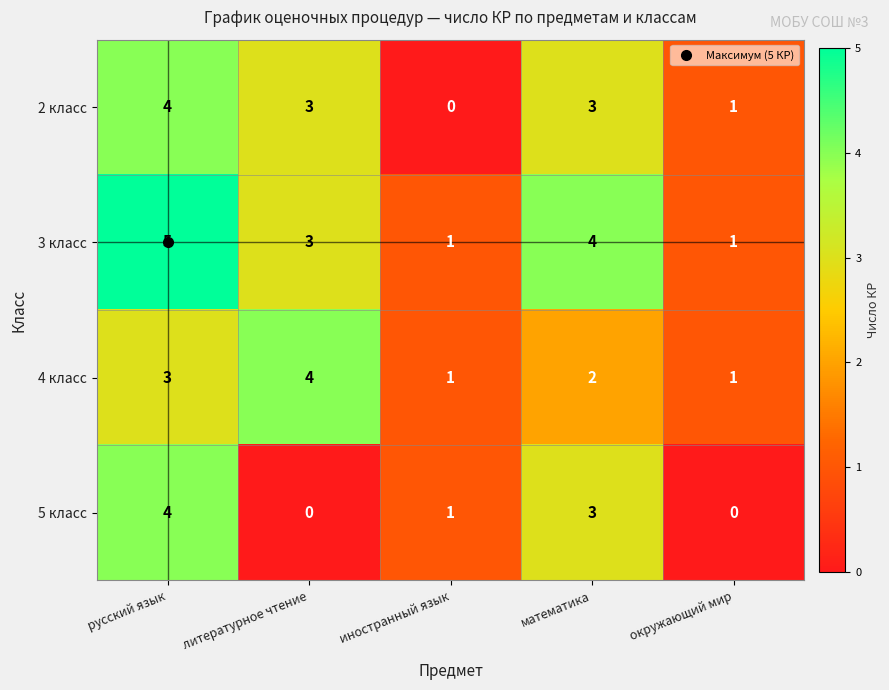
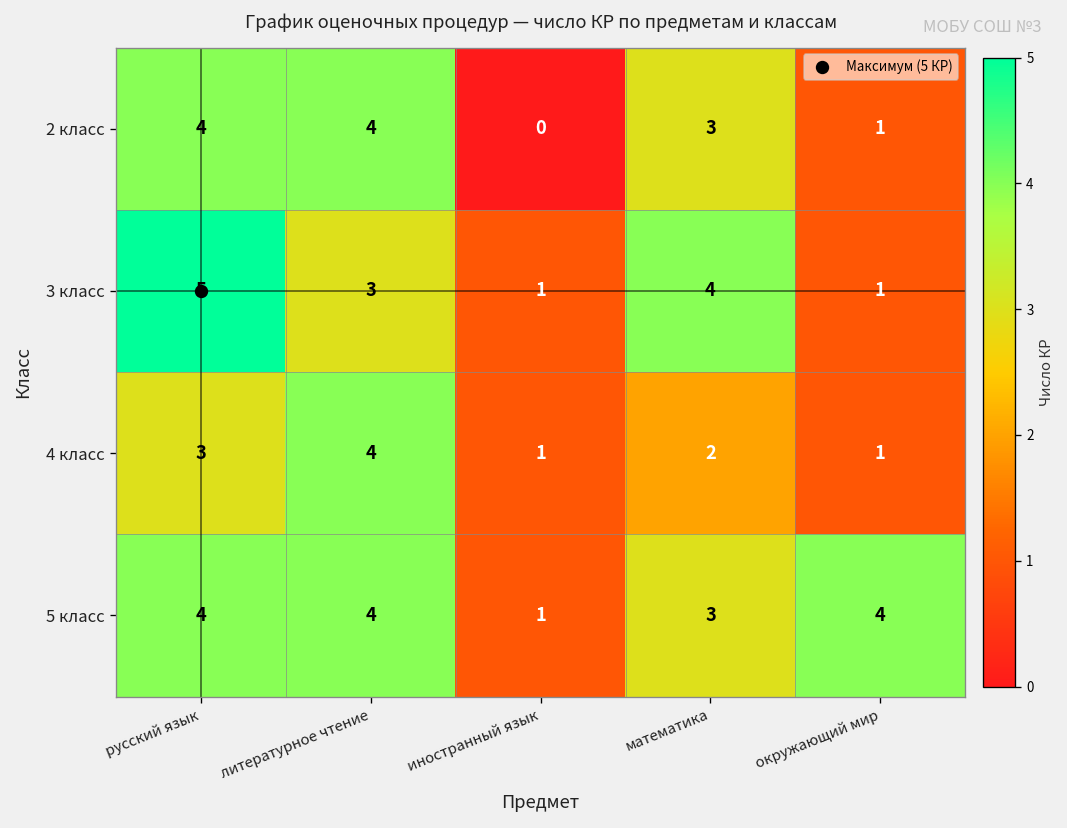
  {
    "2 класс": {
      "русский язык": 4,
-     "литературное чтение": 3,
+     "литературное чтение": 4,
      "иностранный язык": 0,
      "математика": 3,
      "окружающий мир": 1
    },
    "3 класс": {
      "литературное чтение": 3,
      "иностранный язык": 1,
      "математика": 4,
      "окружающий мир": 1
    },
    "4 класс": {
      "русский язык": 3,
      "литературное чтение": 4,
      "иностранный язык": 1,
      "математика": 2,
      "окружающий мир": 1
    },
    "5 класс": {
      "русский язык": 4,
-     "литературное чтение": 0,
+     "литературное чтение": 4,
      "иностранный язык": 1,
      "математика": 3,
-     "окружающий мир": 0
+     "окружающий мир": 4
    }
  }
